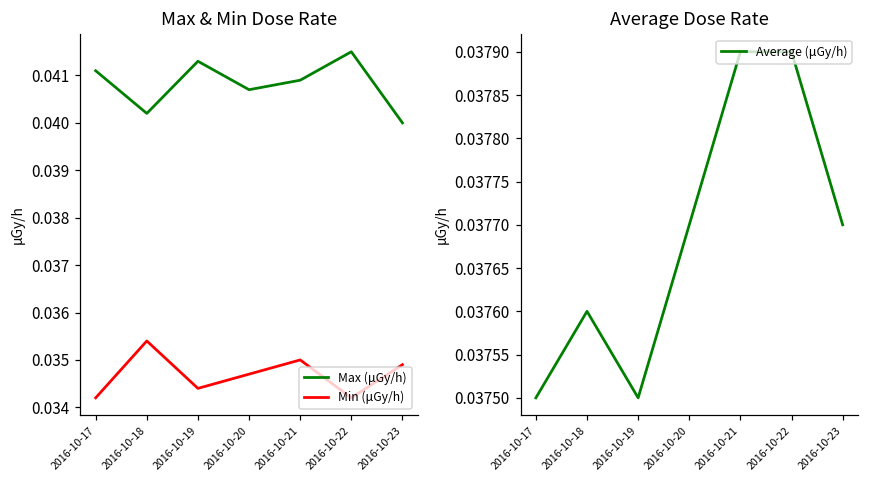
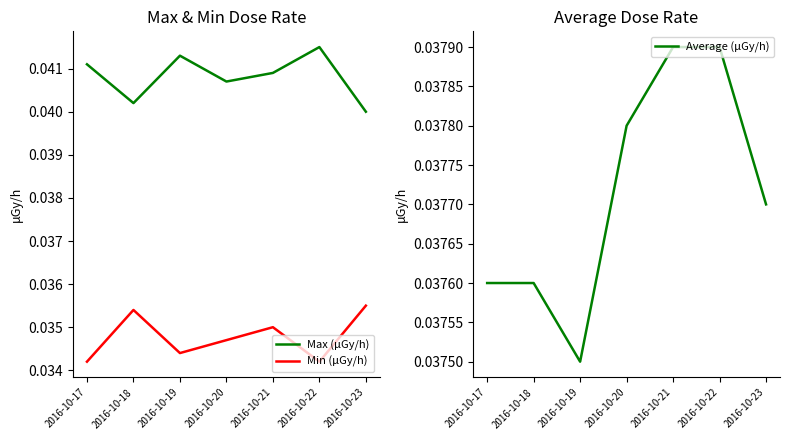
  {
    "Max & Min Dose Rate": {
      "Max (μGy/h)": {
        "2016-10-17": 0.0411,
        "2016-10-18": 0.0402,
        "2016-10-19": 0.0413,
        "2016-10-20": 0.0407,
        "2016-10-21": 0.0409,
        "2016-10-22": 0.0415,
        "2016-10-23": 0.0400
      },
      "Min (μGy/h)": {
        "2016-10-17": 0.0342,
        "2016-10-18": 0.0354,
        "2016-10-19": 0.0344,
        "2016-10-20": 0.0347,
        "2016-10-21": 0.0350,
-       "2016-10-23": 0.0349
+       "2016-10-23": 0.0355
      }
    },
    "Average Dose Rate": {
-     "2016-10-17": 0.0375,
+     "2016-10-17": 0.0376,
      "2016-10-18": 0.0376,
      "2016-10-19": 0.0375,
-     "2016-10-20": 0.0377,
+     "2016-10-20": 0.0378,
      "2016-10-23": 0.0377
    }
  }
